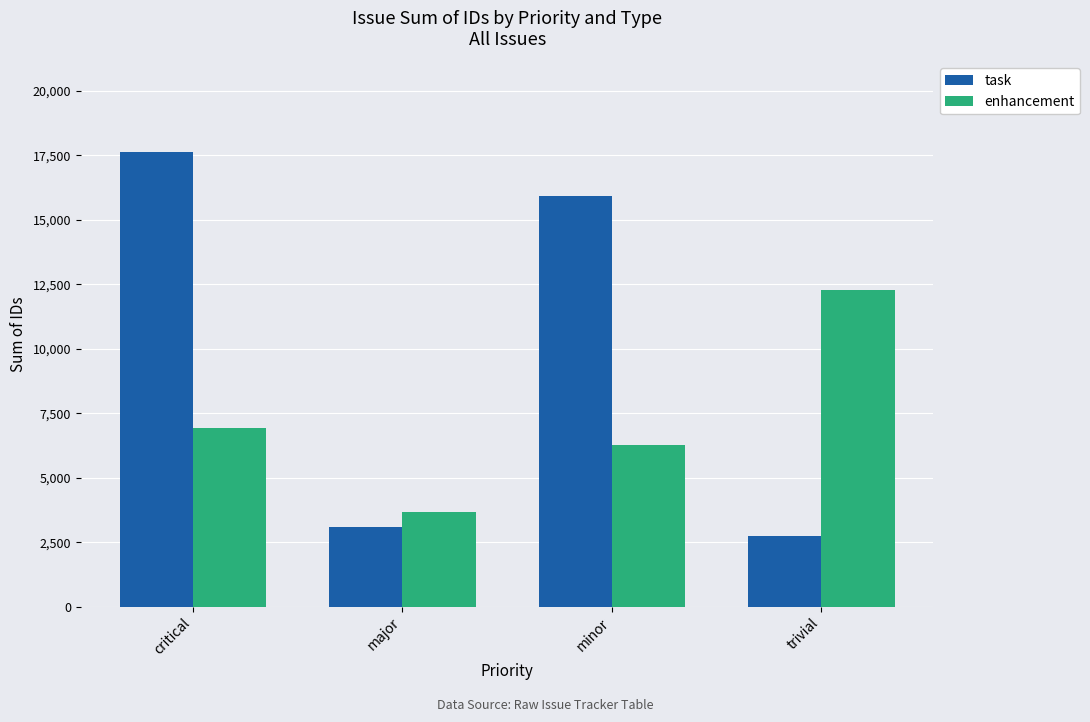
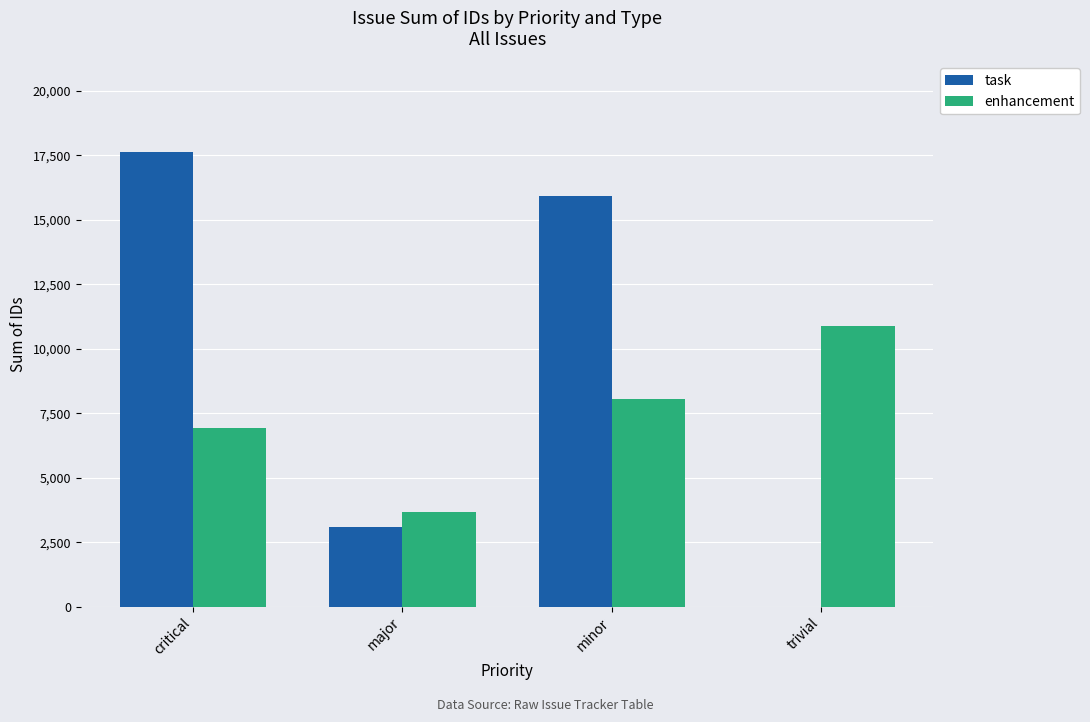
  {
    "task": {
      "critical": "17,600",
      "major": "3,100",
      "minor": "15,900",
-     "trivial": "2,700"
+     "trivial": "0"
    },
    "enhancement": {
      "critical": "6,900",
      "major": "3,700",
-     "minor": "6,300",
-     "trivial": "12,300"
+     "minor": "8,100",
+     "trivial": "10,900"
    }
  }
